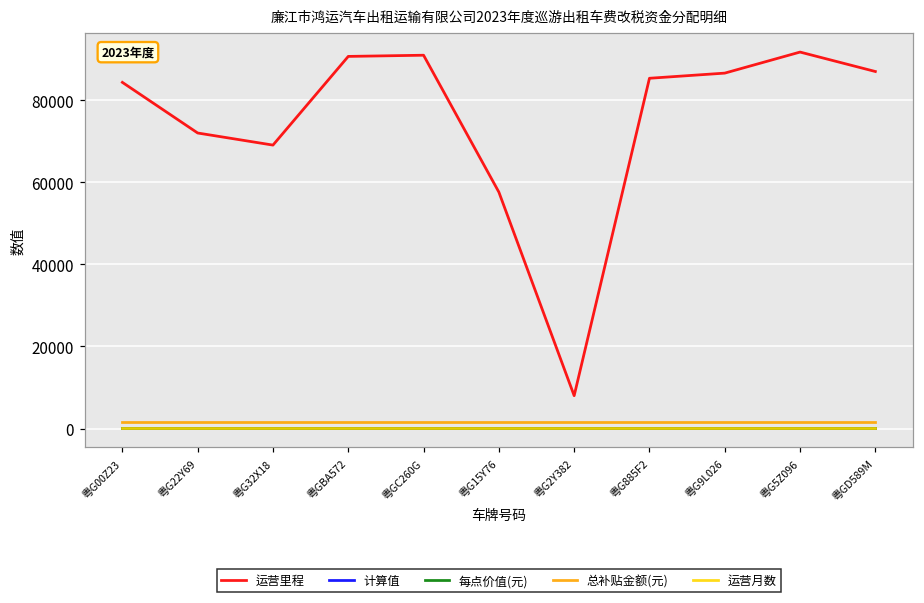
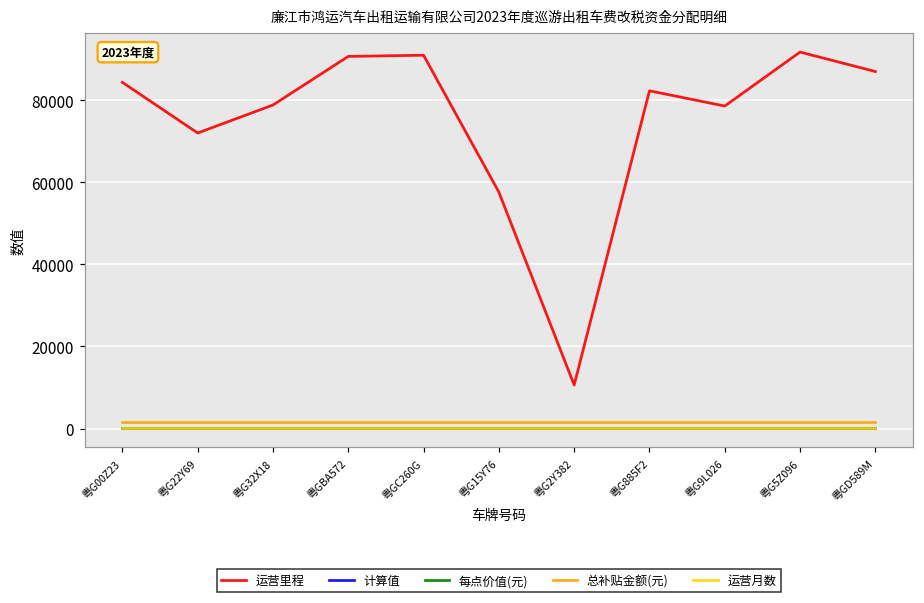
  {
    "运营里程": {
      "粤G22Y69": 72000,
-     "粤G32X18": 69000,
+     "粤G32X18": 79000,
      "粤GBA572": 91000,
      "粤GC260G": 91000,
      "粤G15Y76": 58000,
-     "粤G2Y382": 8000,
-     "粤G885F2": 85000,
-     "粤G9L026": 87000,
+     "粤G2Y382": 11000,
+     "粤G885F2": 82000,
+     "粤G9L026": 79000,
      "粤G5Z096": 92000,
      "粤GD589M": 87000
    }
  }
